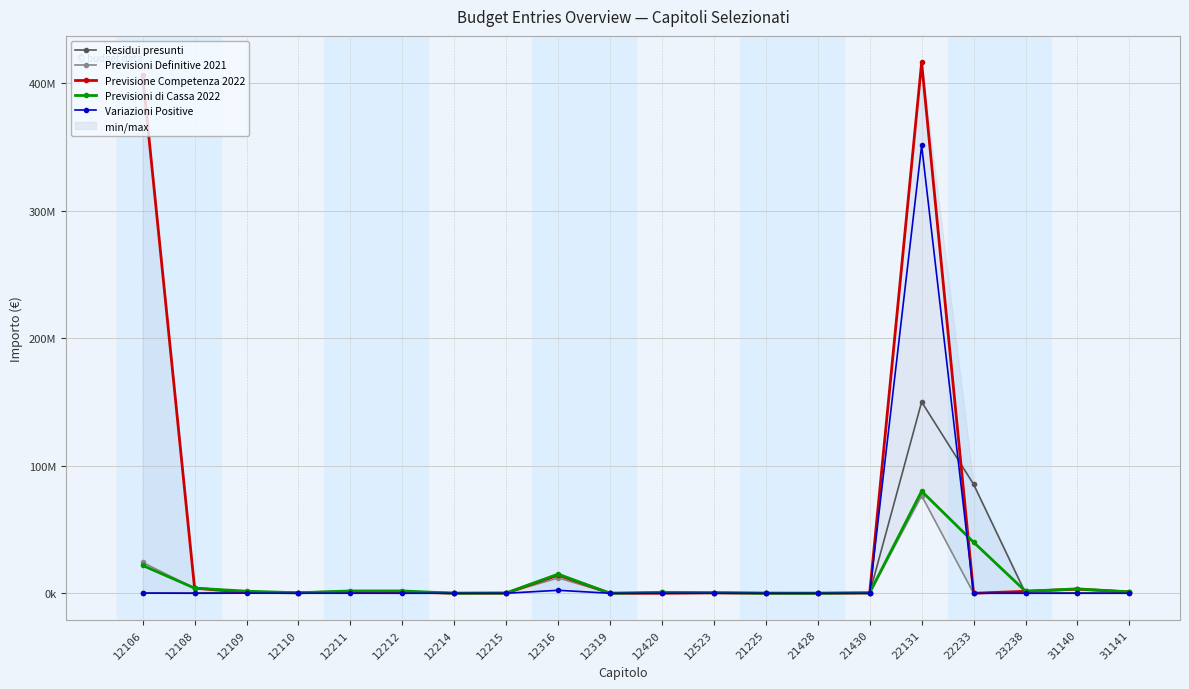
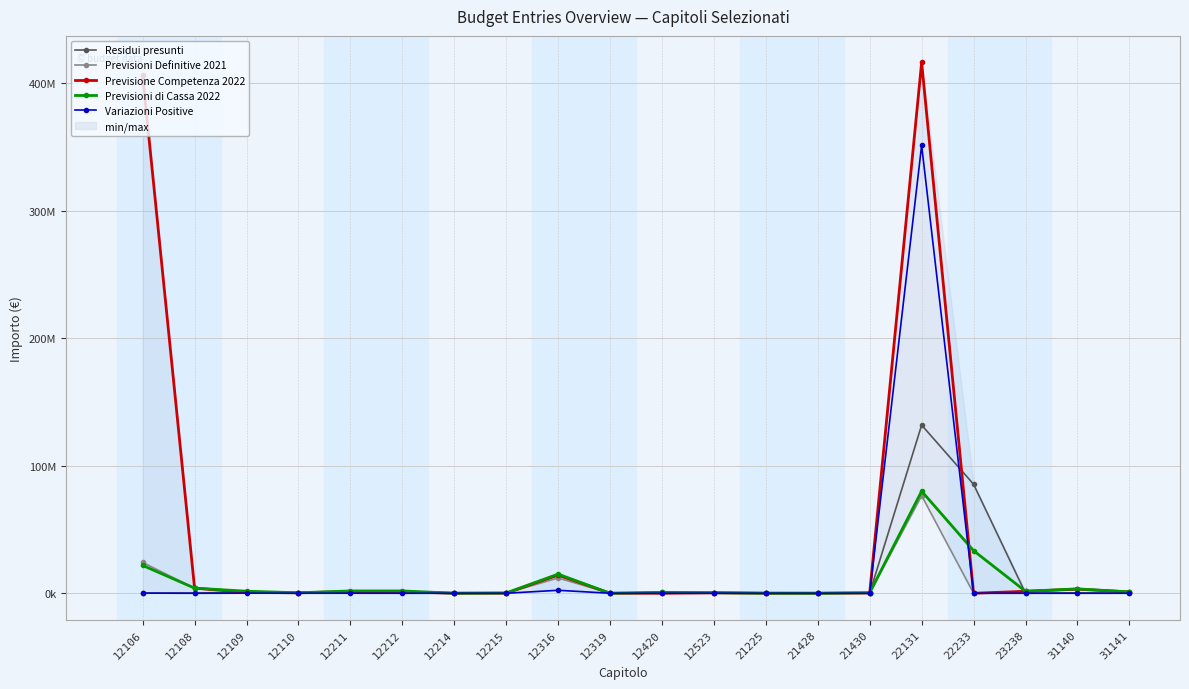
  {
    "Residui presunti": {
-     "22131": 150000000
+     "22131": 132000000
    },
    "Previsioni Definitive 2021": {
      "12106": 24000000,
      "12316": 12000000,
      "22131": 76000000
    },
    "Previsioni di Cassa 2022": {
      "12106": 22000000,
      "22131": 80000000,
-     "22233": 40000000
+     "22233": 33000000
    },
    "Variazioni Positive": {
      "12316": 2000000,
      "22131": 351000000
    }
  }
